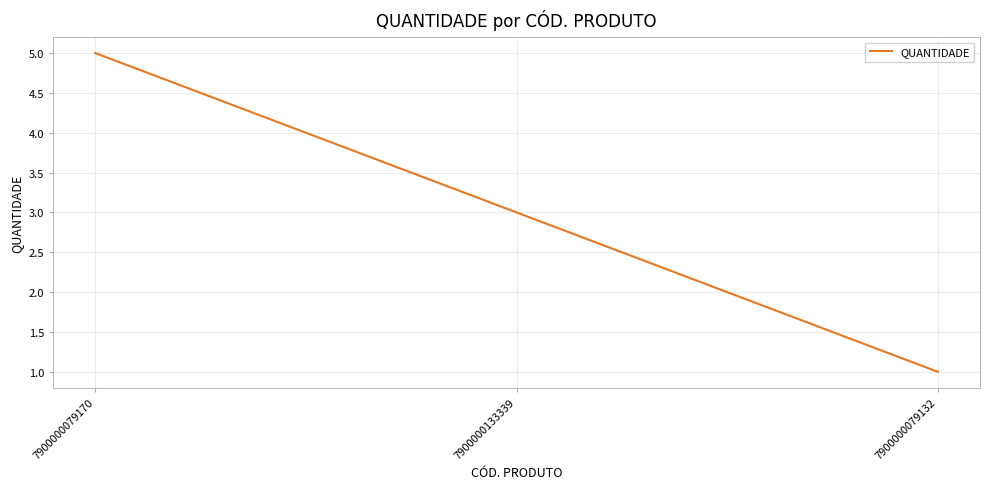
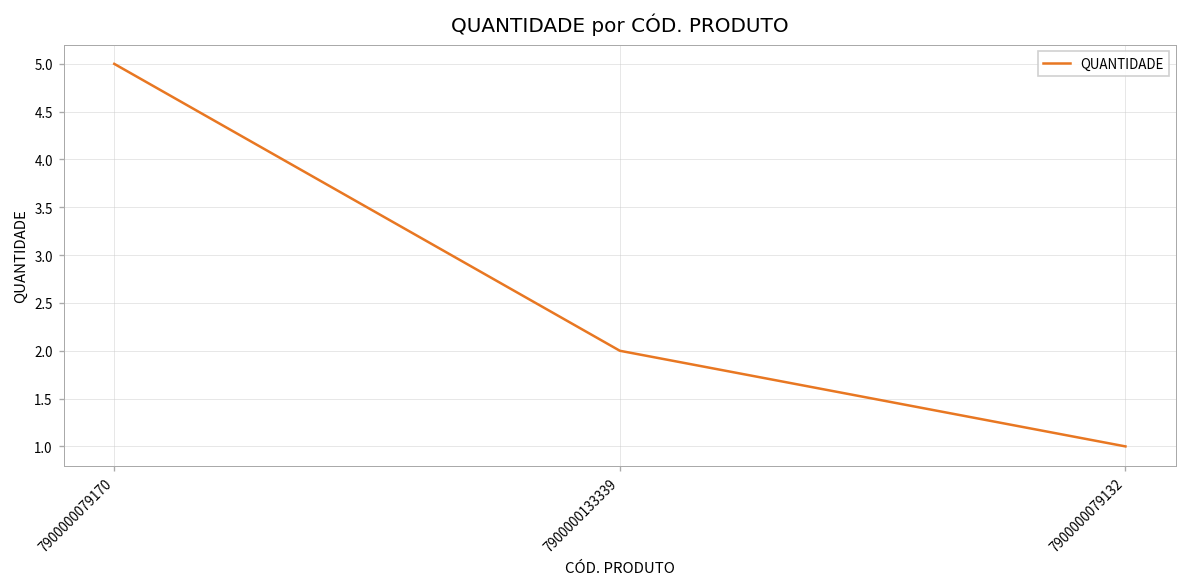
  {
    "7900000079170": 5,
-   "7900000133339": 3,
+   "7900000133339": 2,
    "7900000079132": 1
  }
